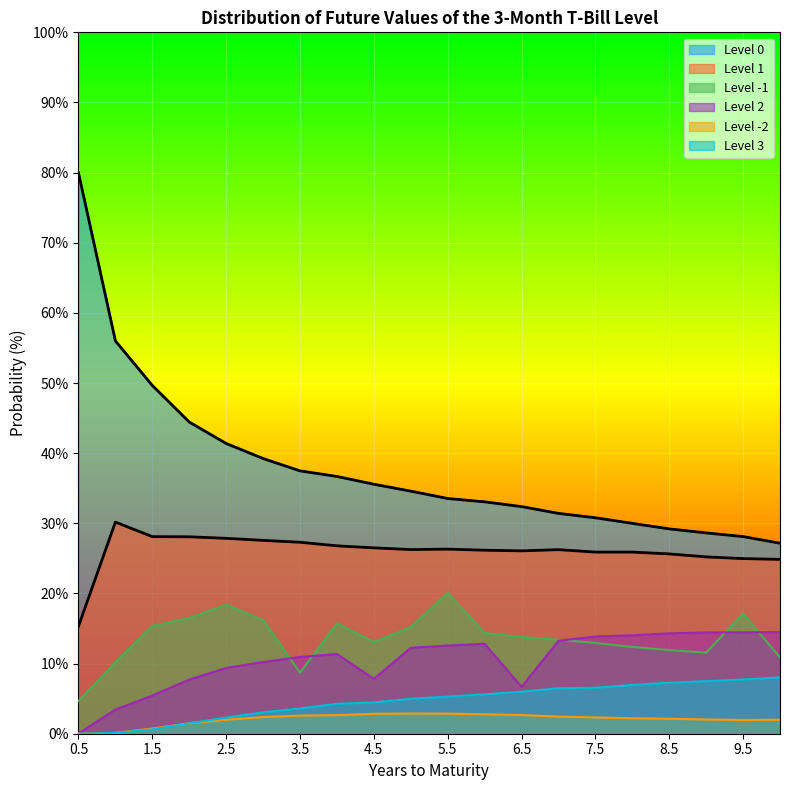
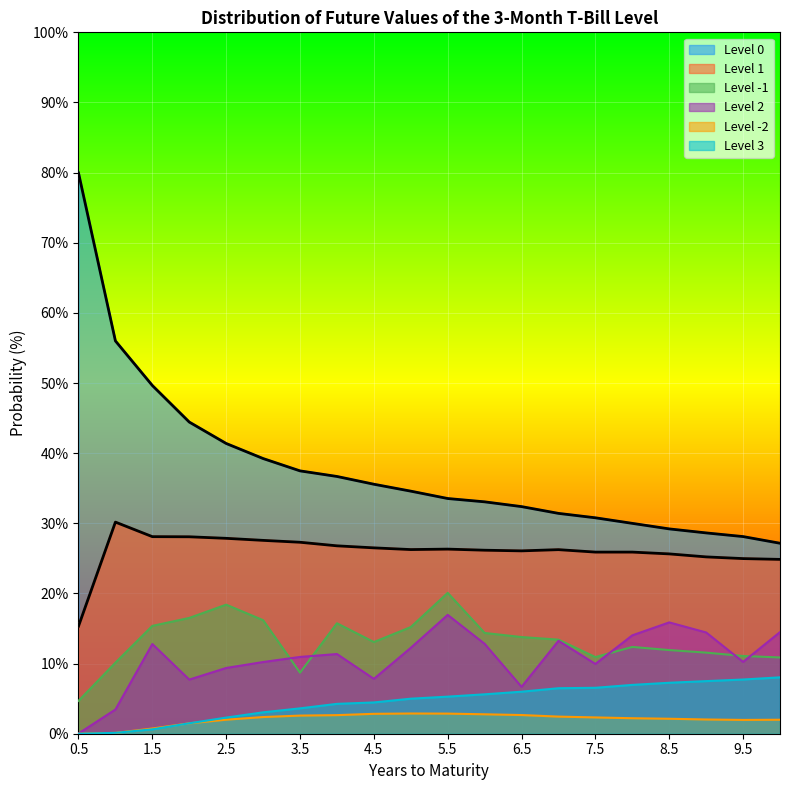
  {
    "Level -1": {
      "0.5": "5%",
      "1.5": "15%",
      "2.5": "18%",
      "3.5": "9%",
      "4.5": "13%",
      "5.5": "20%",
      "6.5": "14%",
-     "7.5": "13%",
+     "7.5": "11%",
      "8.5": "12%",
-     "9.5": "17%"
+     "9.5": "11%"
    },
    "Level 2": {
-     "1.5": "5%",
+     "1.5": "13%",
      "2.5": "9%",
      "3.5": "11%",
      "4.5": "8%",
-     "5.5": "13%",
+     "5.5": "17%",
      "6.5": "7%",
-     "7.5": "14%",
-     "8.5": "14%",
-     "9.5": "14%"
+     "7.5": "10%",
+     "8.5": "16%",
+     "9.5": "10%"
    }
  }
